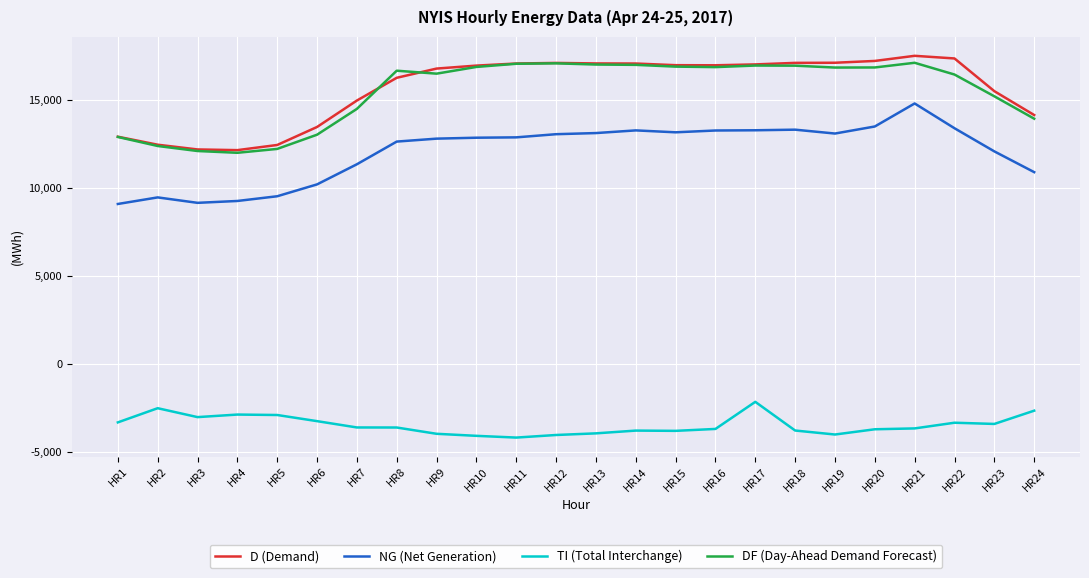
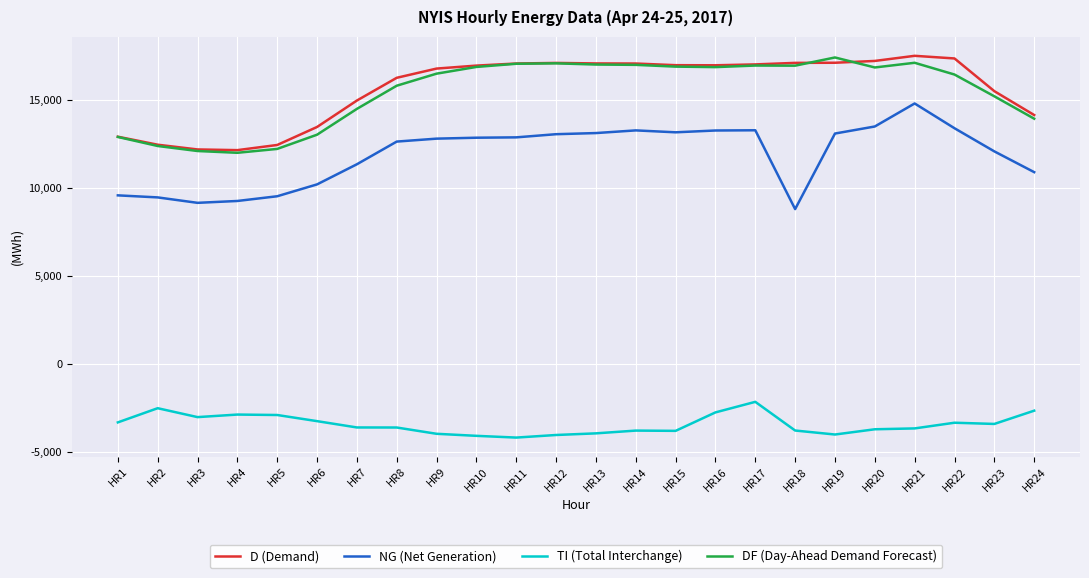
  {
    "D (Demand)": {
      "HR4": "12,100",
      "HR5": "12,400",
      "HR6": "13,500",
      "HR7": "15,000",
      "HR8": "16,200",
      "HR9": "16,800",
      "HR18": "17,100",
      "HR19": "17,100",
      "HR20": "17,200",
      "HR21": "17,500",
      "HR22": "17,300",
      "HR23": "15,500",
      "HR24": "14,100"
    },
    "NG (Net Generation)": {
-     "HR1": "9,100",
+     "HR1": "9,600",
      "HR2": "9,500",
      "HR3": "9,100",
      "HR4": "9,200",
      "HR5": "9,500",
      "HR6": "10,200",
      "HR7": "11,300",
      "HR8": "12,600",
      "HR9": "12,800",
      "HR10": "12,800",
      "HR11": "12,900",
      "HR12": "13,000",
      "HR13": "13,100",
      "HR14": "13,300",
      "HR15": "13,200",
      "HR16": "13,300",
      "HR17": "13,300",
-     "HR18": "13,300",
+     "HR18": "8,800",
      "HR19": "13,100",
      "HR20": "13,500",
      "HR21": "14,800",
      "HR22": "13,400",
      "HR23": "12,100",
      "HR24": "10,900"
    },
    "TI (Total Interchange)": {
      "HR1": "-3,300",
      "HR2": "-2,500",
      "HR3": "-3,000",
      "HR4": "-2,900",
      "HR5": "-2,900",
      "HR6": "-3,300",
      "HR7": "-3,600",
      "HR8": "-3,600",
      "HR9": "-4,000",
      "HR10": "-4,100",
      "HR11": "-4,200",
      "HR12": "-4,100",
      "HR13": "-4,000",
      "HR14": "-3,800",
      "HR15": "-3,800",
-     "HR16": "-3,700",
+     "HR16": "-2,800",
      "HR17": "-2,200",
      "HR18": "-3,800",
      "HR19": "-4,000",
      "HR20": "-3,700",
      "HR21": "-3,700",
      "HR22": "-3,400",
      "HR23": "-3,400",
      "HR24": "-2,700"
    },
    "DF (Day-Ahead Demand Forecast)": {
      "HR4": "12,000",
      "HR5": "12,200",
      "HR6": "13,000",
      "HR7": "14,500",
-     "HR8": "16,700",
+     "HR8": "15,800",
      "HR9": "16,500",
      "HR18": "16,900",
-     "HR19": "16,800",
+     "HR19": "17,400",
      "HR20": "16,800",
      "HR21": "17,100",
      "HR22": "16,400",
      "HR23": "15,200",
      "HR24": "13,900"
    }
  }
